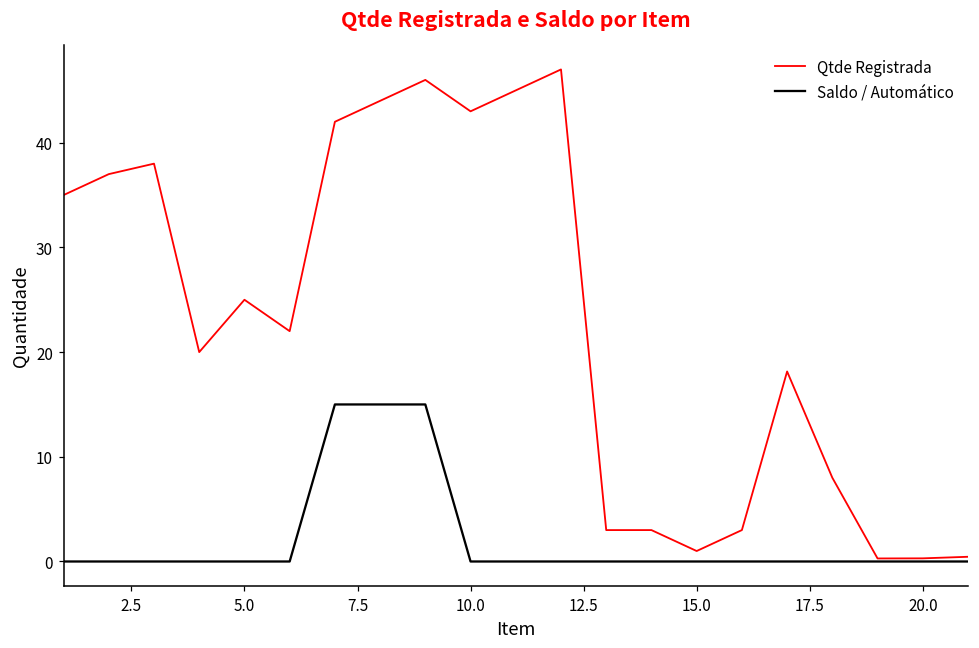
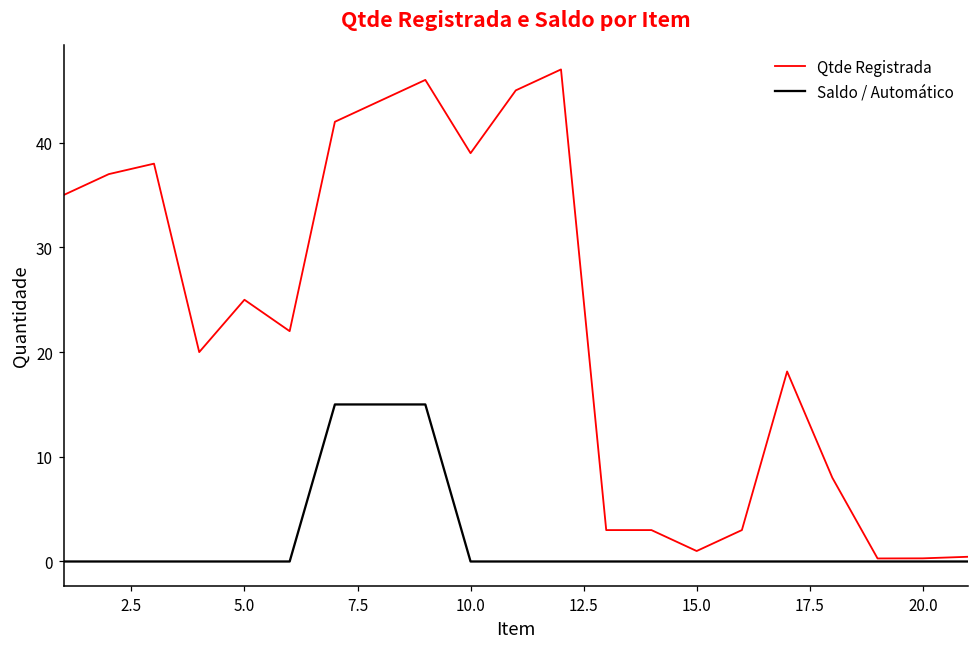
  {
    "Qtde Registrada": {
      "5.0": 25,
-     "10.0": 43,
+     "10.0": 39,
      "15.0": 1,
      "20.0": 0
    },
    "Saldo / Automático": {
      "5.0": 0,
      "10.0": 0,
      "15.0": 0,
      "20.0": 0
    }
  }
